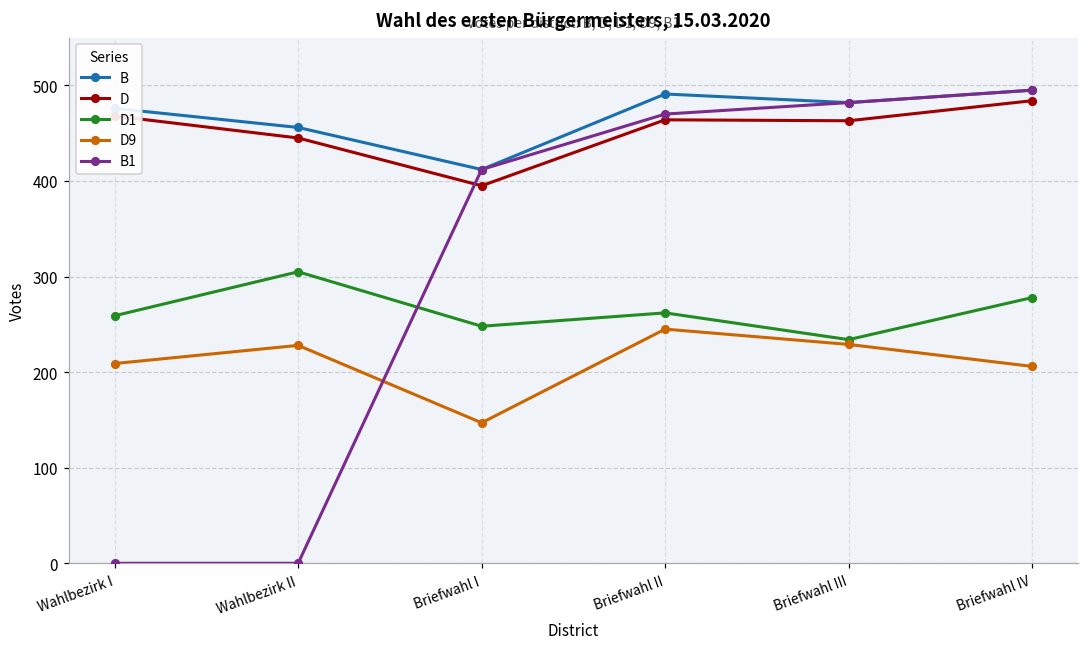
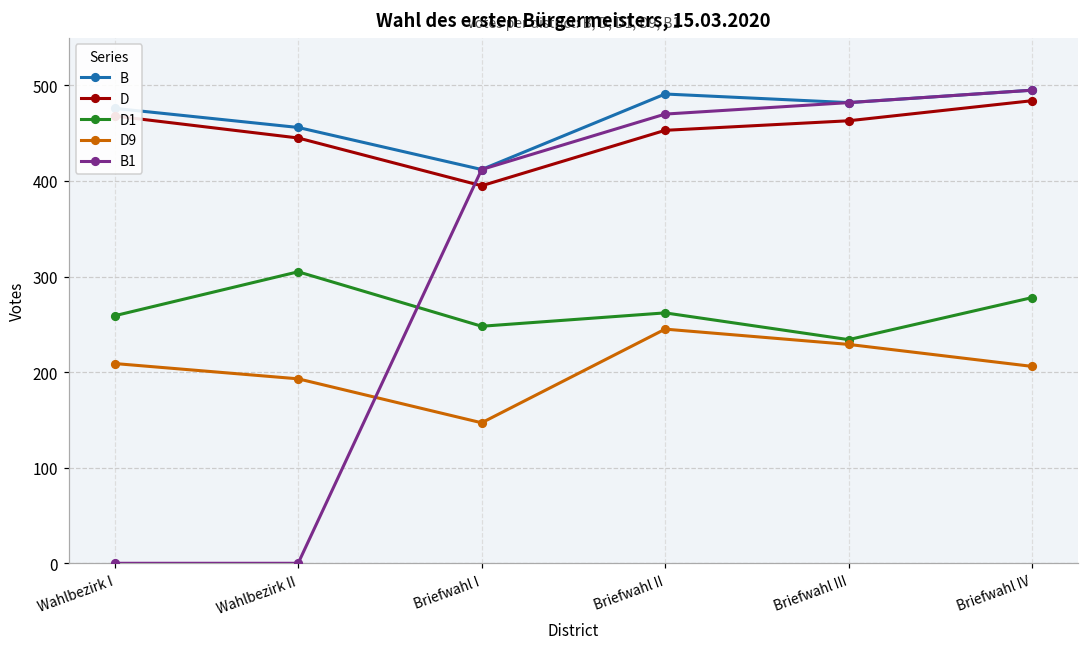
  {
    "B": {
      "Wahlbezirk II": 460,
      "Briefwahl II": 490
    },
    "D": {
      "Wahlbezirk II": 450,
      "Briefwahl I": 400,
-     "Briefwahl II": 460,
+     "Briefwahl II": 450,
      "Briefwahl III": 460,
      "Briefwahl IV": 480
    },
    "D1": {
      "Wahlbezirk I": 260,
      "Wahlbezirk II": 310,
      "Briefwahl I": 250,
      "Briefwahl II": 260,
      "Briefwahl III": 230,
      "Briefwahl IV": 280
    },
    "D9": {
      "Wahlbezirk I": 210,
-     "Wahlbezirk II": 230,
+     "Wahlbezirk II": 190,
      "Briefwahl I": 150,
      "Briefwahl II": 250,
      "Briefwahl III": 230,
      "Briefwahl IV": 210
    },
    "B1": {
      "Wahlbezirk I": 0,
      "Wahlbezirk II": 0,
      "Briefwahl II": 470
    }
  }
